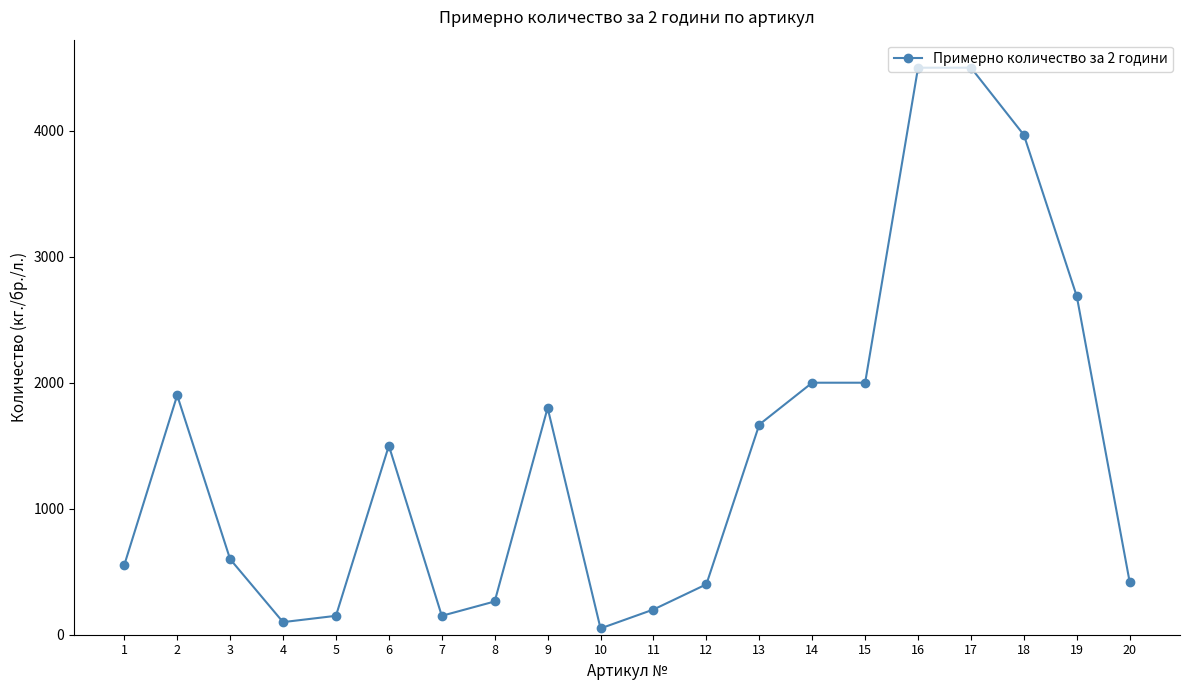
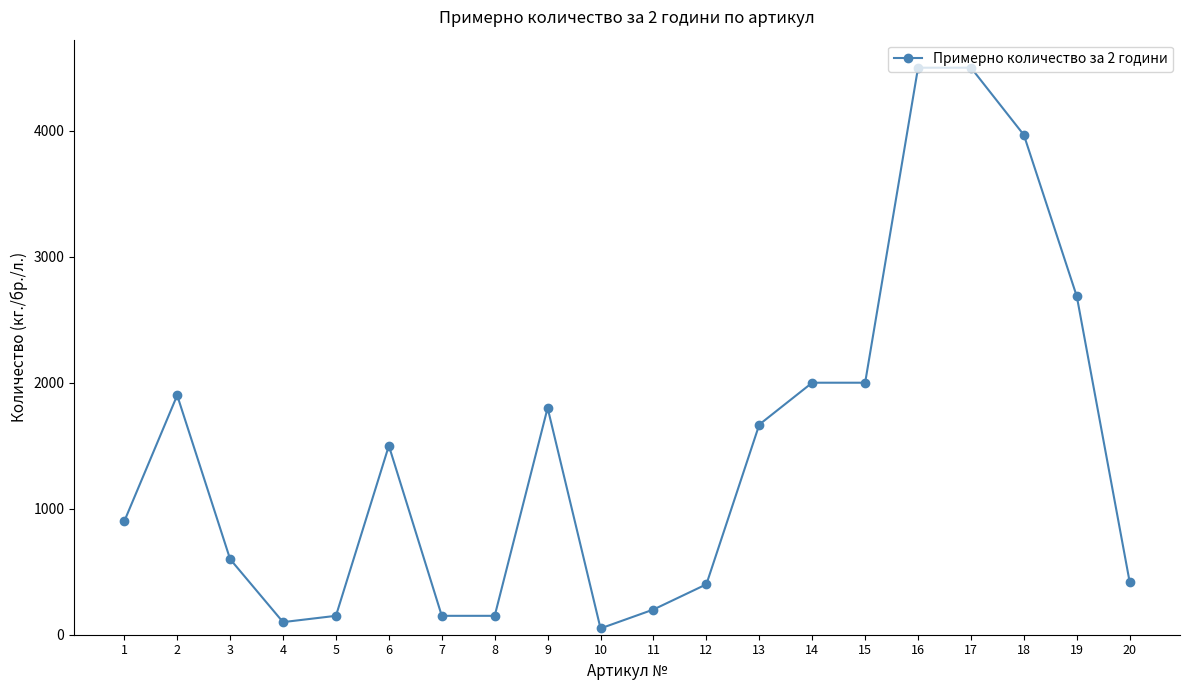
  {
-   "1": 550,
+   "1": 900,
    "2": 1900,
    "3": 600,
    "4": 100,
    "5": 150,
    "6": 1500,
    "7": 150,
-   "8": 260,
+   "8": 150,
    "9": 1800,
    "10": 50,
    "11": 200,
    "12": 400,
    "13": 1670,
    "14": 2000,
    "15": 2000,
    "18": 3970,
    "19": 2690,
    "20": 420
  }
